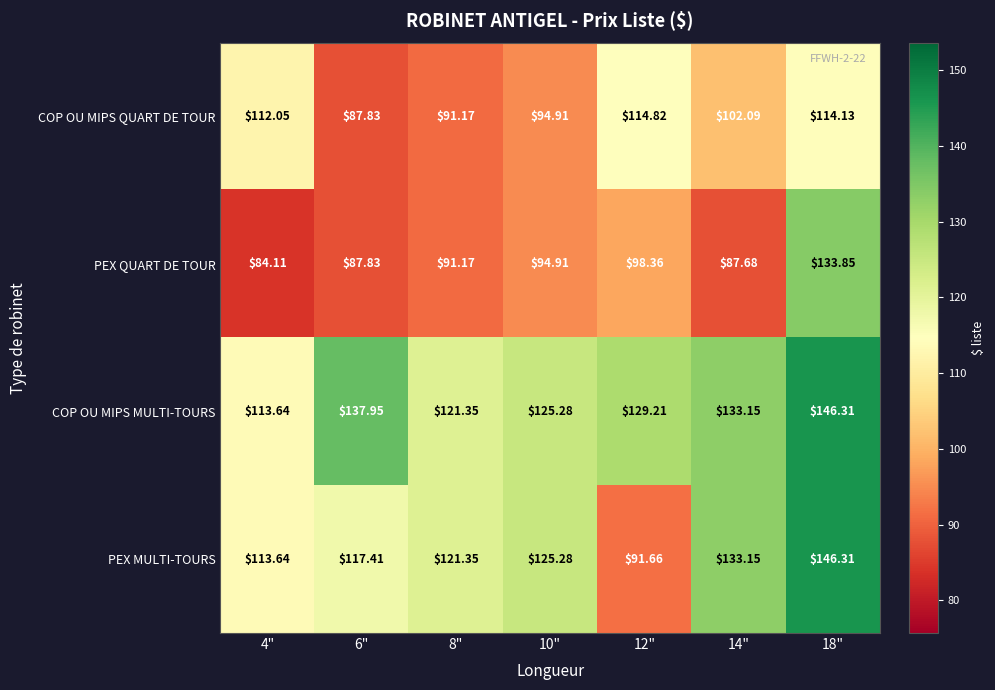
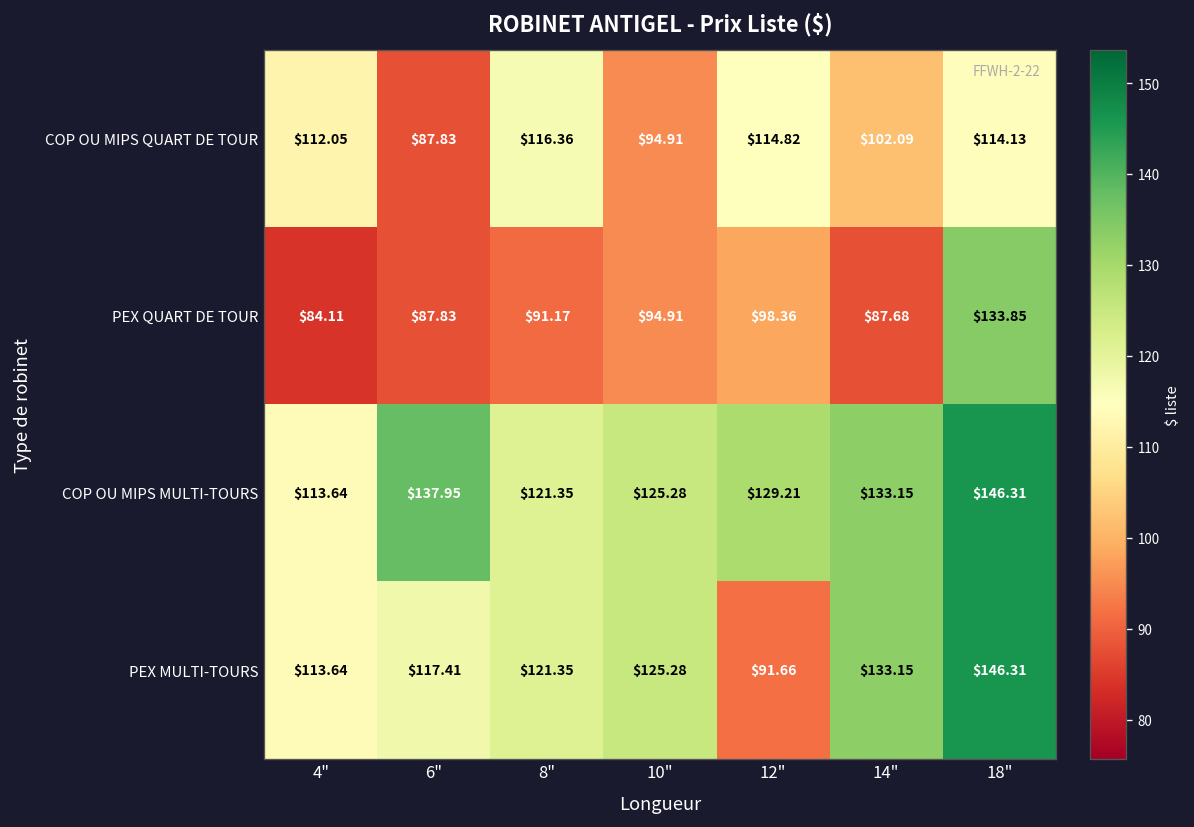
  {
    "COP OU MIPS QUART DE TOUR": {
      "4\"": "$112.05",
      "6\"": "$87.83",
-     "8\"": "$91.17",
+     "8\"": "$116.36",
      "10\"": "$94.91",
      "12\"": "$114.82",
      "14\"": "$102.09"
    },
    "PEX QUART DE TOUR": {
      "4\"": "$84.11",
      "6\"": "$87.83",
      "8\"": "$91.17",
      "10\"": "$94.91",
      "12\"": "$98.36",
      "14\"": "$87.68",
      "18\"": "$133.85"
    },
    "COP OU MIPS MULTI-TOURS": {
      "4\"": "$113.64",
      "6\"": "$137.95",
      "8\"": "$121.35",
      "10\"": "$125.28",
      "12\"": "$129.21",
      "14\"": "$133.15",
      "18\"": "$146.31"
    },
    "PEX MULTI-TOURS": {
      "4\"": "$113.64",
      "6\"": "$117.41",
      "8\"": "$121.35",
      "10\"": "$125.28",
      "12\"": "$91.66",
      "14\"": "$133.15",
      "18\"": "$146.31"
    }
  }
